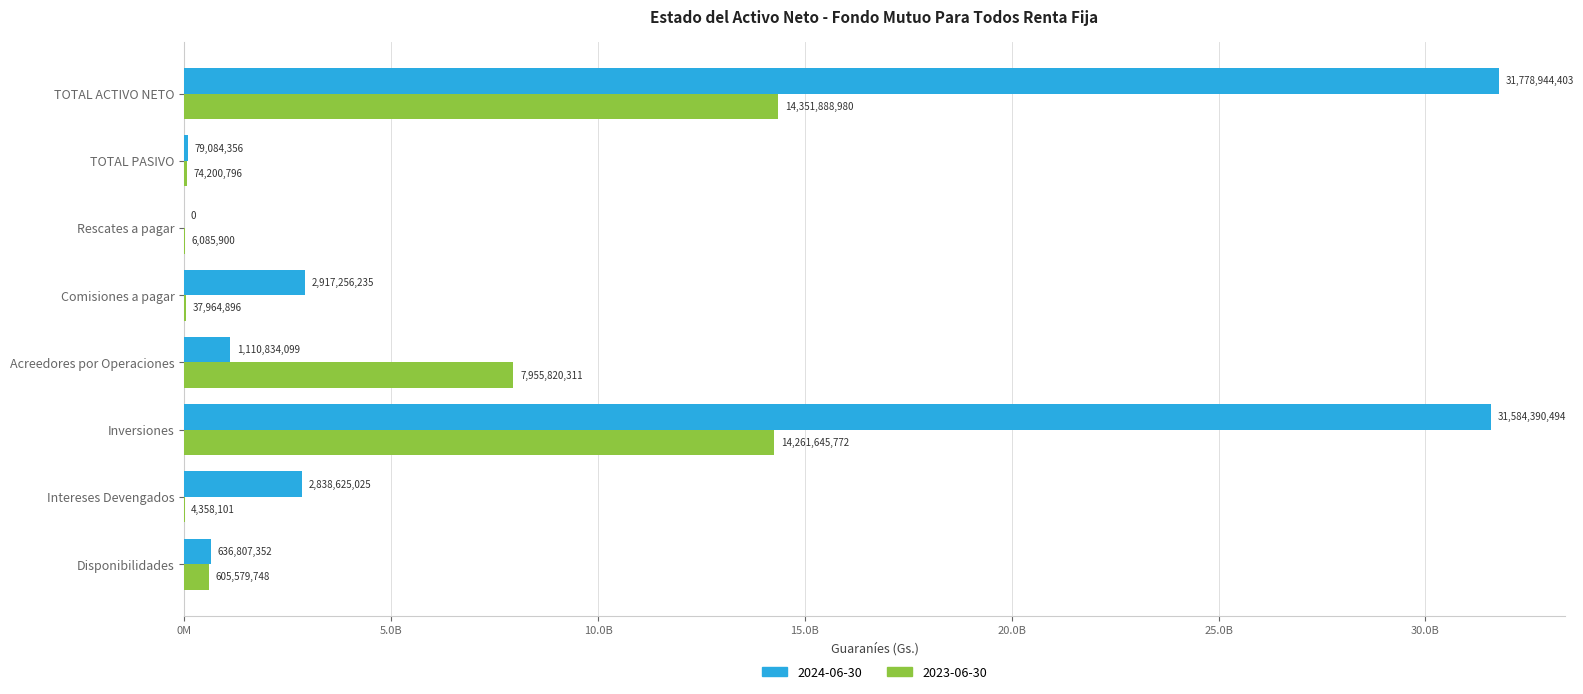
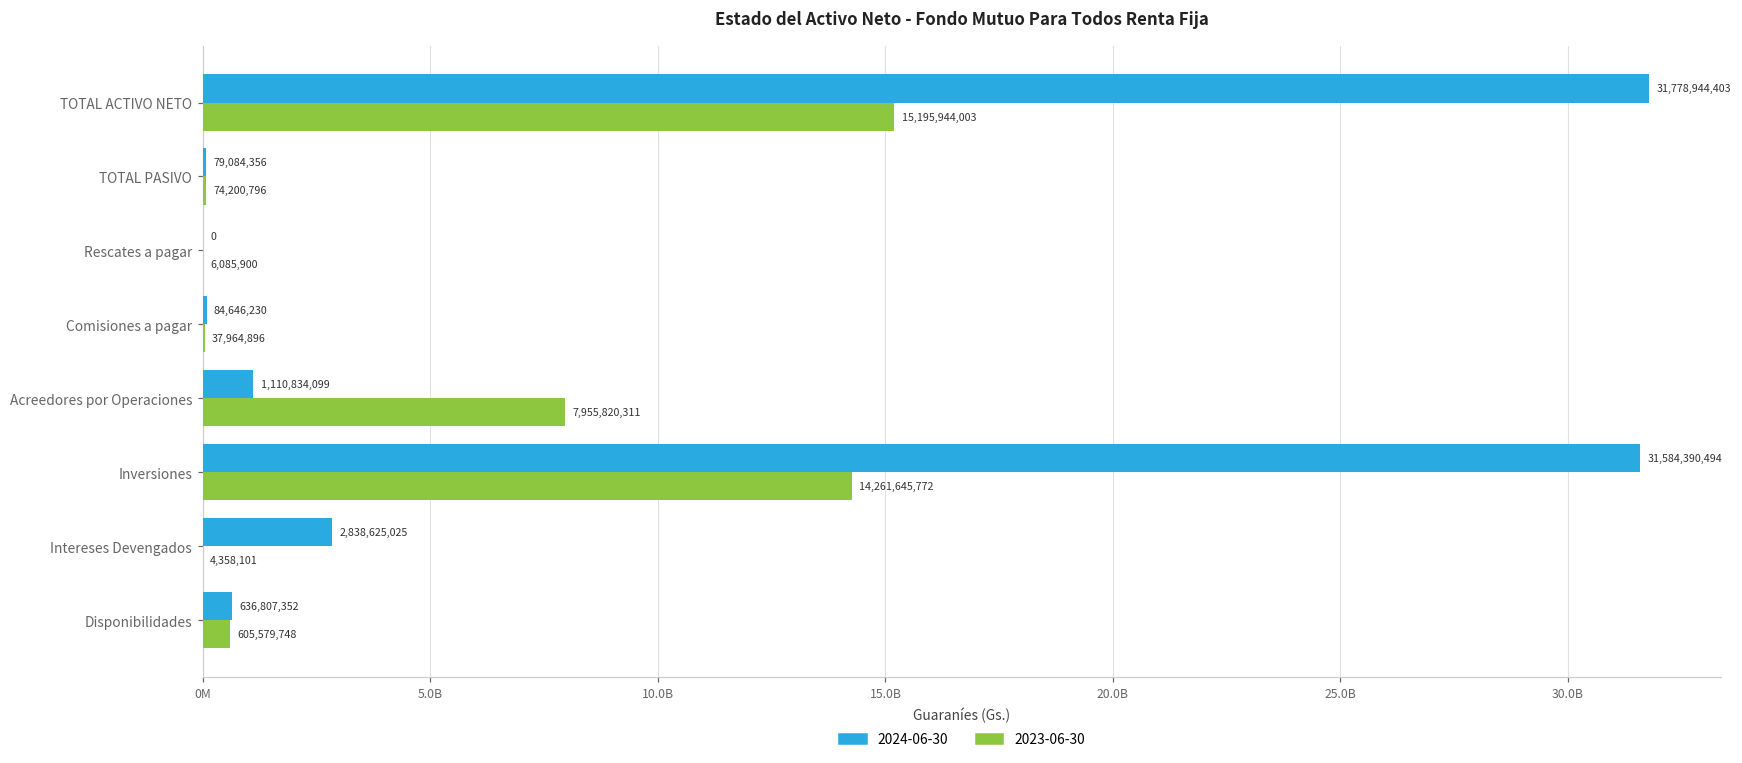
  {
    "2024-06-30": {
      "TOTAL ACTIVO NETO": "31,778,944,403",
      "TOTAL PASIVO": "79,084,356",
      "Rescates a pagar": "0",
-     "Comisiones a pagar": "2,917,256,235",
+     "Comisiones a pagar": "84,646,230",
      "Acreedores por Operaciones": "1,110,834,099",
      "Inversiones": "31,584,390,494",
      "Intereses Devengados": "2,838,625,025",
      "Disponibilidades": "636,807,352"
    },
    "2023-06-30": {
-     "TOTAL ACTIVO NETO": "14,351,888,980",
+     "TOTAL ACTIVO NETO": "15,195,944,003",
      "TOTAL PASIVO": "74,200,796",
      "Rescates a pagar": "6,085,900",
      "Comisiones a pagar": "37,964,896",
      "Acreedores por Operaciones": "7,955,820,311",
      "Inversiones": "14,261,645,772",
      "Intereses Devengados": "4,358,101",
      "Disponibilidades": "605,579,748"
    }
  }
